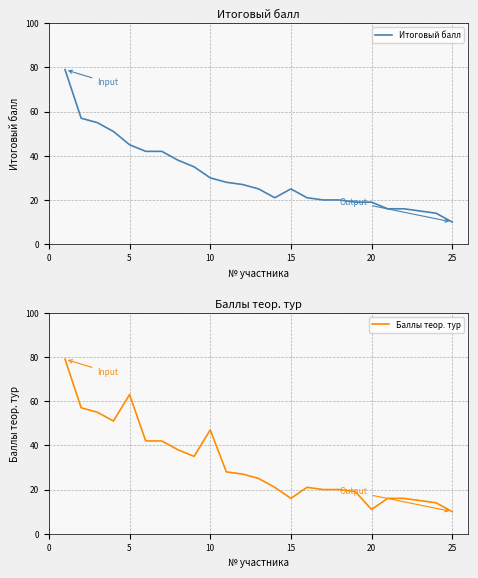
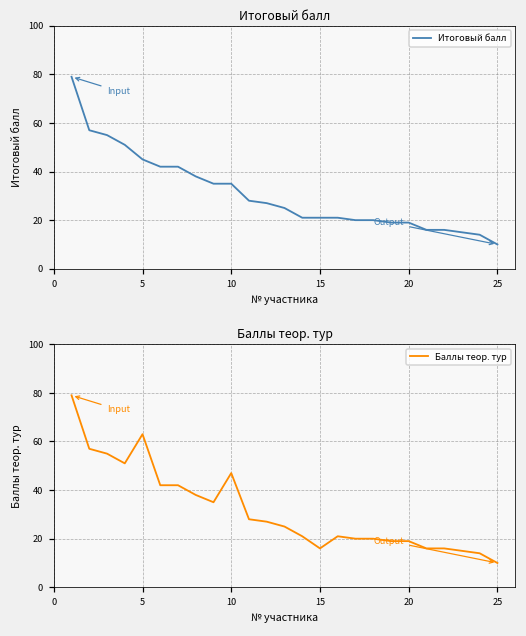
  {
    "Итоговый балл": {
      "5": 45,
-     "10": 30,
-     "15": 25,
+     "10": 35,
+     "15": 21,
      "20": 19,
      "25": 10
    },
    "Баллы теор. тур": {
      "5": 63,
      "10": 47,
      "15": 16,
-     "20": 11,
+     "20": 19,
      "25": 10
    }
  }
